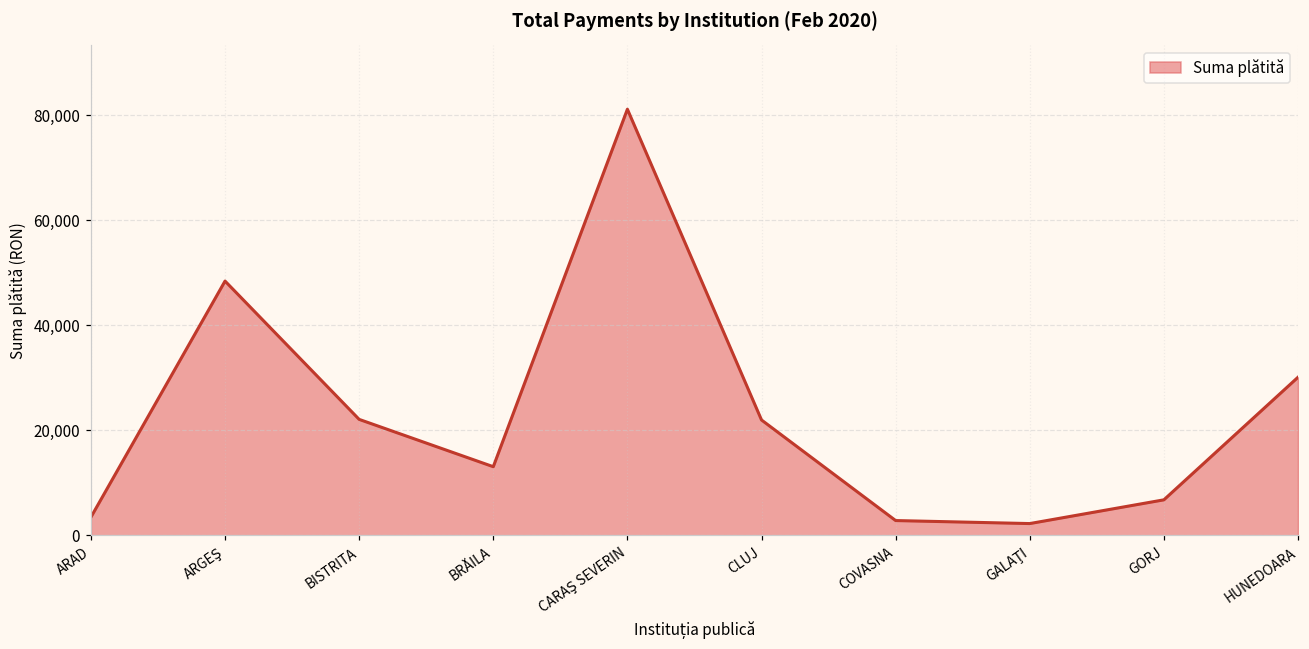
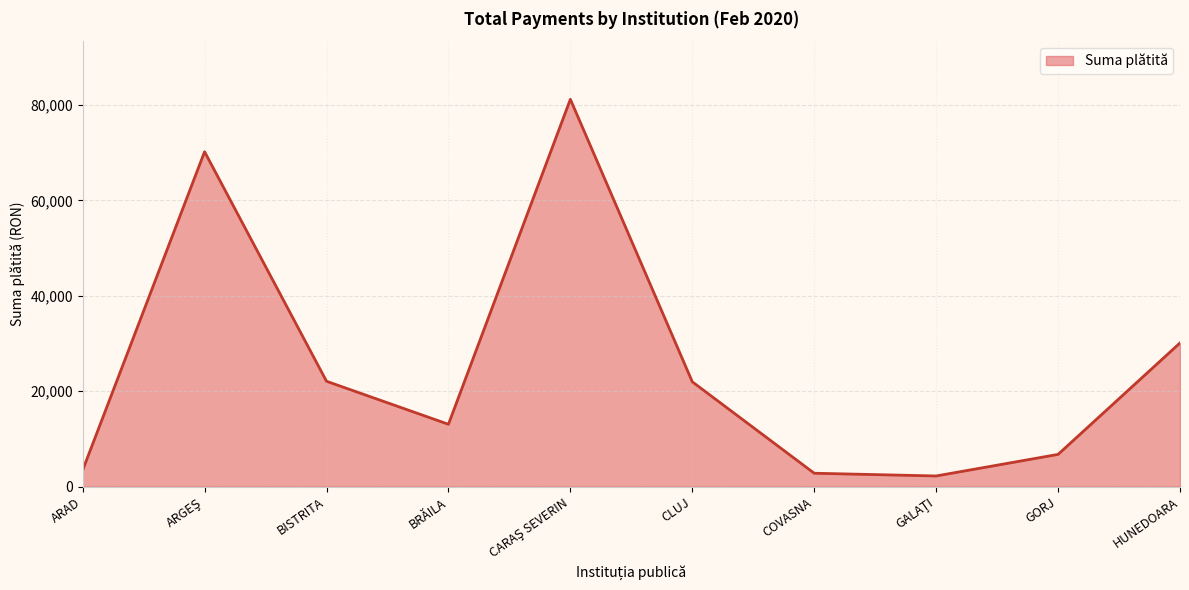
  {
    "ARAD": "3,000",
-   "ARGEŞ": "48,000",
+   "ARGEŞ": "70,000",
    "BISTRITA": "22,000",
    "BRĂILA": "13,000",
    "CARAŞ SEVERIN": "81,000",
    "CLUJ": "22,000",
    "COVASNA": "3,000",
    "GALAŢI": "2,000",
    "GORJ": "7,000",
    "HUNEDOARA": "30,000"
  }
